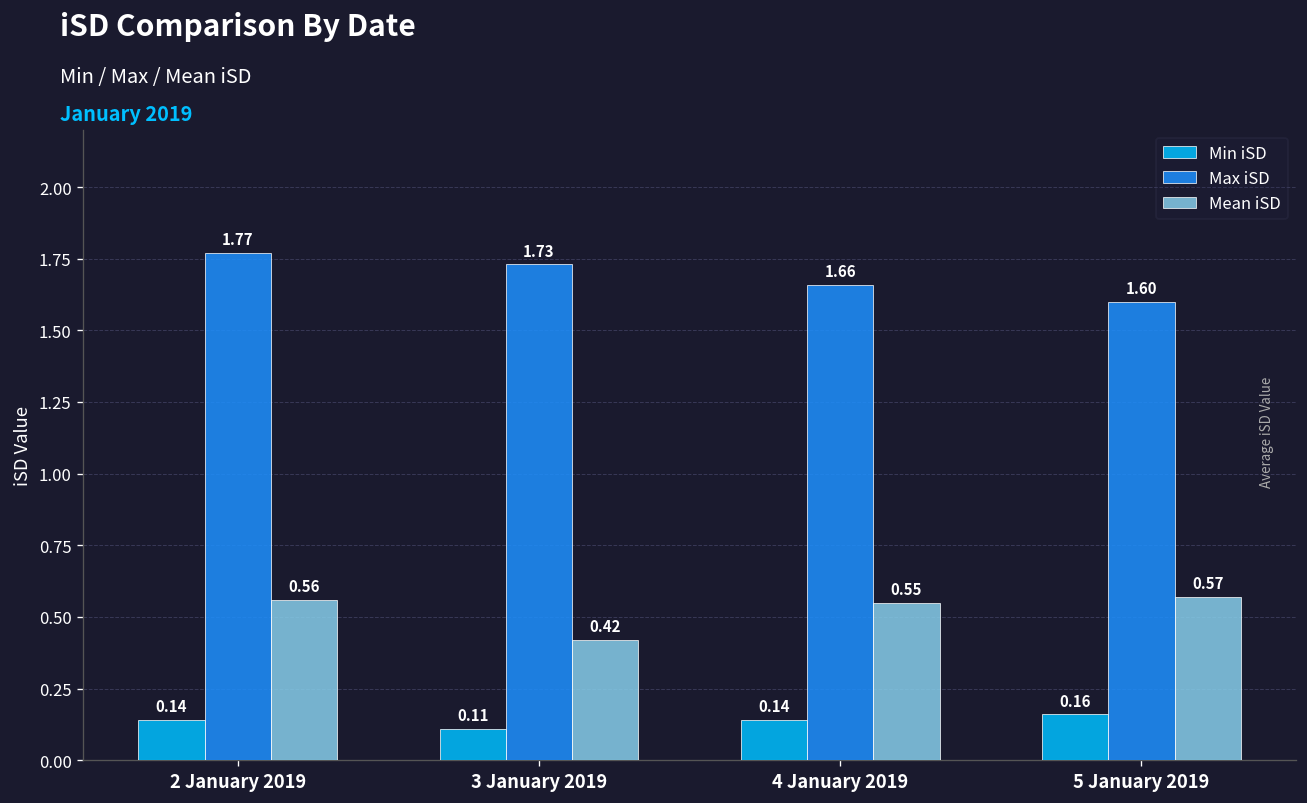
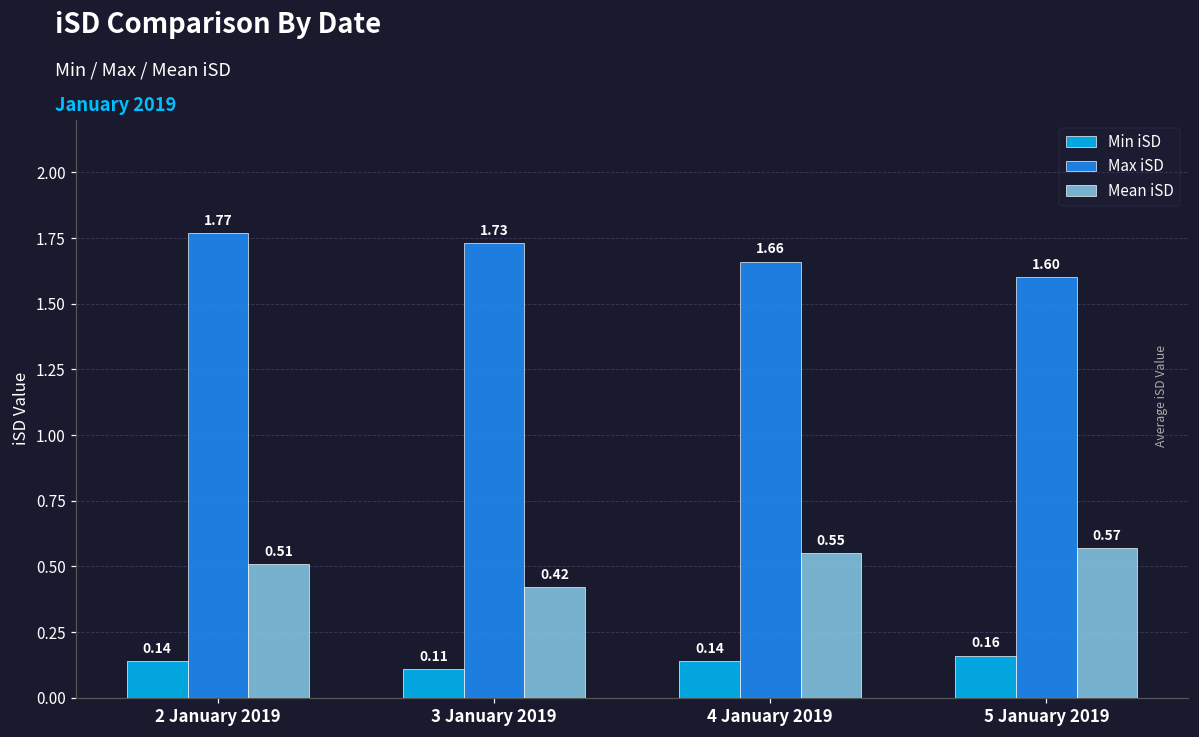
  {
    "Mean iSD": {
-     "2 January 2019": 0.56,
+     "2 January 2019": 0.51,
      "3 January 2019": 0.42,
      "4 January 2019": 0.55,
      "5 January 2019": 0.57
    }
  }
